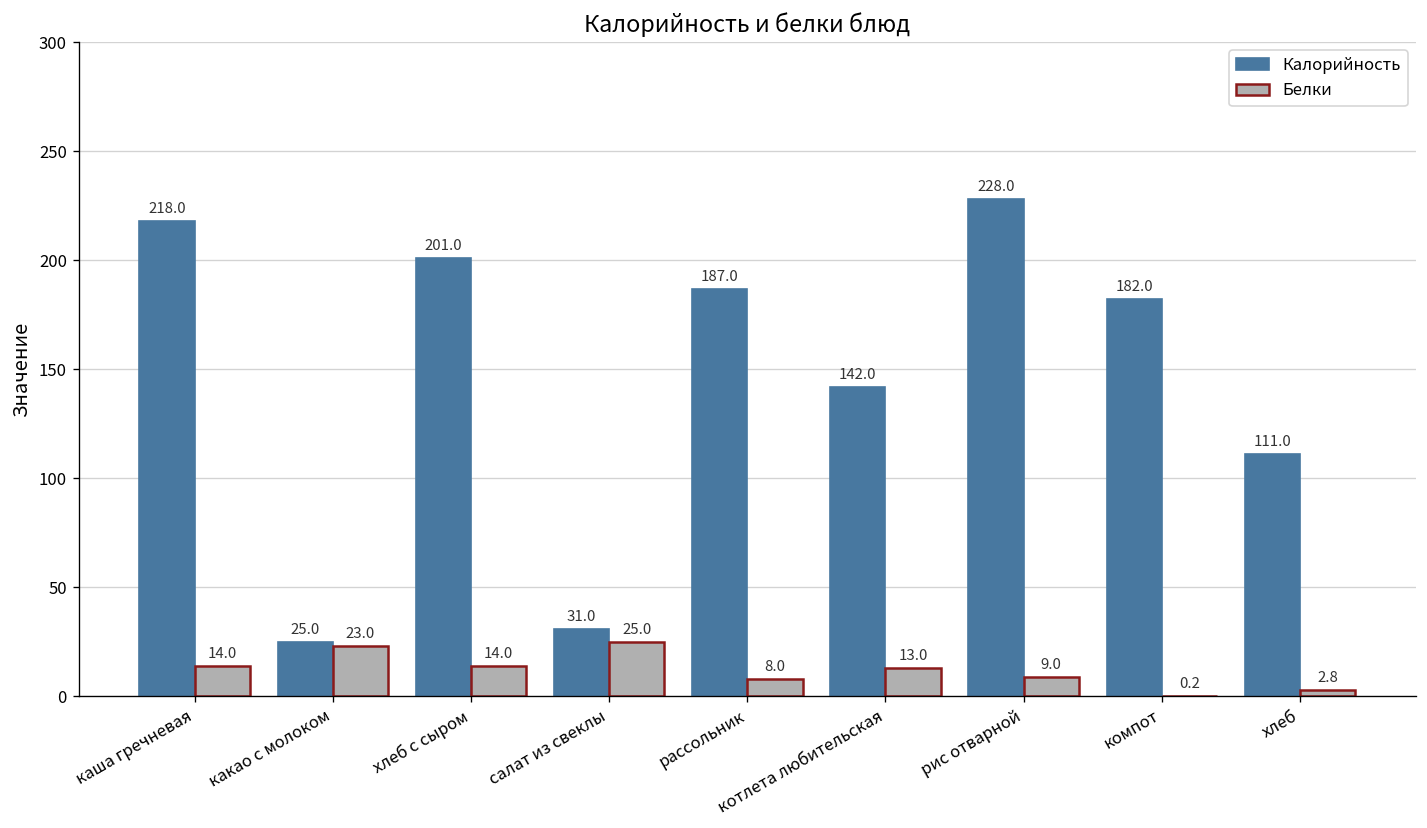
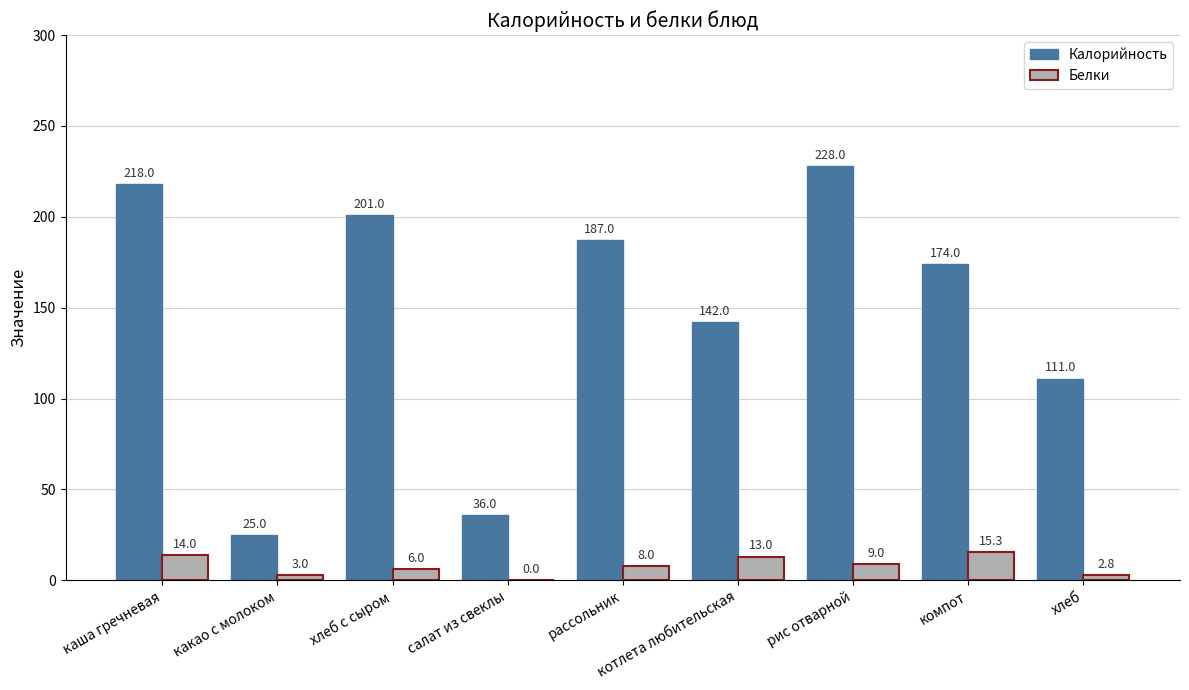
  {
    "Калорийность": {
      "каша гречневая": 218.0,
      "какао с молоком": 25.0,
      "хлеб с сыром": 201.0,
-     "салат из свеклы": 31.0,
+     "салат из свеклы": 36.0,
      "рассольник": 187.0,
      "котлета любительская": 142.0,
      "рис отварной": 228.0,
-     "компот": 182.0,
+     "компот": 174.0,
      "хлеб": 111.0
    },
    "Белки": {
      "каша гречневая": 14.0,
-     "какао с молоком": 23.0,
-     "хлеб с сыром": 14.0,
-     "салат из свеклы": 25.0,
+     "какао с молоком": 3.0,
+     "хлеб с сыром": 6.0,
+     "салат из свеклы": 0.0,
      "рассольник": 8.0,
      "котлета любительская": 13.0,
      "рис отварной": 9.0,
-     "компот": 0.2,
+     "компот": 15.3,
      "хлеб": 2.8
    }
  }
